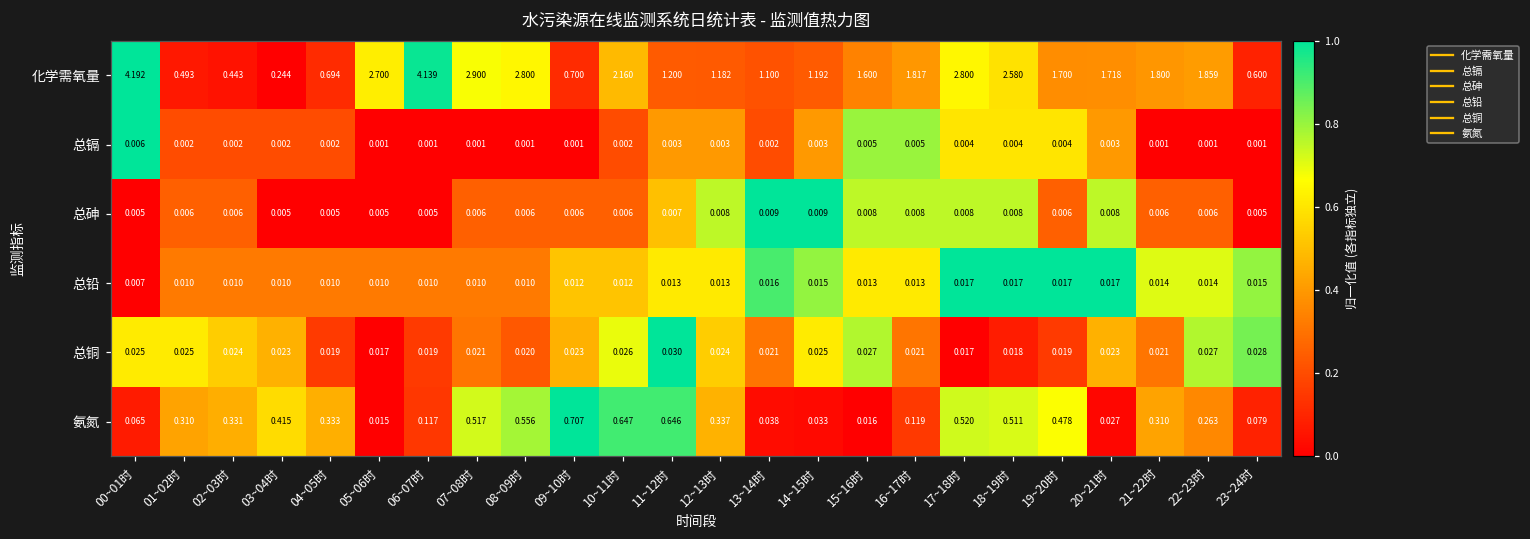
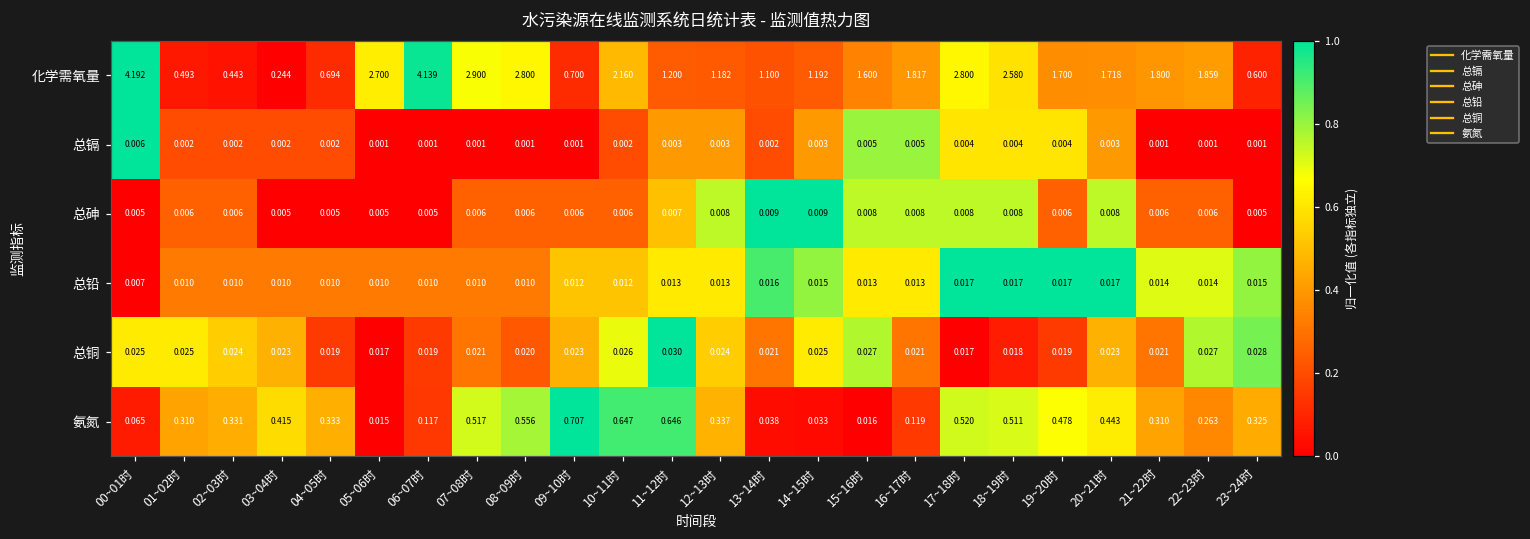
  {
    "化学需氧量": {
      "00~01时": 4.192,
      "01~02时": 0.493,
      "02~03时": 0.443,
      "03~04时": 0.244,
      "04~05时": 0.694,
      "05~06时": 2.700,
      "06~07时": 4.139,
      "07~08时": 2.900,
      "08~09时": 2.800,
      "09~10时": 0.700,
      "10~11时": 2.160,
      "11~12时": 1.200,
      "12~13时": 1.182,
      "13~14时": 1.100,
      "14~15时": 1.192,
      "15~16时": 1.600,
      "16~17时": 1.817,
      "17~18时": 2.800,
      "18~19时": 2.580,
      "19~20时": 1.700,
      "20~21时": 1.718,
      "21~22时": 1.800,
      "22~23时": 1.859,
      "23~24时": 0.600
    },
    "总镉": {
      "00~01时": 0.006,
      "01~02时": 0.002,
      "02~03时": 0.002,
      "03~04时": 0.002,
      "04~05时": 0.002,
      "05~06时": 0.001,
      "06~07时": 0.001,
      "07~08时": 0.001,
      "08~09时": 0.001,
      "09~10时": 0.001,
      "10~11时": 0.002,
      "11~12时": 0.003,
      "12~13时": 0.003,
      "13~14时": 0.002,
      "14~15时": 0.003,
      "15~16时": 0.005,
      "16~17时": 0.005,
      "17~18时": 0.004,
      "18~19时": 0.004,
      "19~20时": 0.004,
      "20~21时": 0.003,
      "21~22时": 0.001,
      "22~23时": 0.001,
      "23~24时": 0.001
    },
    "总砷": {
      "00~01时": 0.005,
      "01~02时": 0.006,
      "02~03时": 0.006,
      "03~04时": 0.005,
      "04~05时": 0.005,
      "05~06时": 0.005,
      "06~07时": 0.005,
      "07~08时": 0.006,
      "08~09时": 0.006,
      "09~10时": 0.006,
      "10~11时": 0.006,
      "11~12时": 0.007,
      "12~13时": 0.008,
      "13~14时": 0.009,
      "14~15时": 0.009,
      "15~16时": 0.008,
      "16~17时": 0.008,
      "17~18时": 0.008,
      "18~19时": 0.008,
      "19~20时": 0.006,
      "20~21时": 0.008,
      "21~22时": 0.006,
      "22~23时": 0.006,
      "23~24时": 0.005
    },
    "总铅": {
      "00~01时": 0.007,
      "01~02时": 0.010,
      "02~03时": 0.010,
      "03~04时": 0.010,
      "04~05时": 0.010,
      "05~06时": 0.010,
      "06~07时": 0.010,
      "07~08时": 0.010,
      "08~09时": 0.010,
      "09~10时": 0.012,
      "10~11时": 0.012,
      "11~12时": 0.013,
      "12~13时": 0.013,
      "13~14时": 0.016,
      "14~15时": 0.015,
      "15~16时": 0.013,
      "16~17时": 0.013,
      "17~18时": 0.017,
      "18~19时": 0.017,
      "19~20时": 0.017,
      "20~21时": 0.017,
      "21~22时": 0.014,
      "22~23时": 0.014,
      "23~24时": 0.015
    },
    "总铜": {
      "00~01时": 0.025,
      "01~02时": 0.025,
      "02~03时": 0.024,
      "03~04时": 0.023,
      "04~05时": 0.019,
      "05~06时": 0.017,
      "06~07时": 0.019,
      "07~08时": 0.021,
      "08~09时": 0.020,
      "09~10时": 0.023,
      "10~11时": 0.026,
      "11~12时": 0.030,
      "12~13时": 0.024,
      "13~14时": 0.021,
      "14~15时": 0.025,
      "15~16时": 0.027,
      "16~17时": 0.021,
      "17~18时": 0.017,
      "18~19时": 0.018,
      "19~20时": 0.019,
      "20~21时": 0.023,
      "21~22时": 0.021,
      "22~23时": 0.027,
      "23~24时": 0.028
    },
    "氨氮": {
      "00~01时": 0.065,
      "01~02时": 0.310,
      "02~03时": 0.331,
      "03~04时": 0.415,
      "04~05时": 0.333,
      "05~06时": 0.015,
      "06~07时": 0.117,
      "07~08时": 0.517,
      "08~09时": 0.556,
      "09~10时": 0.707,
      "10~11时": 0.647,
      "11~12时": 0.646,
      "12~13时": 0.337,
      "13~14时": 0.038,
      "14~15时": 0.033,
      "15~16时": 0.016,
      "16~17时": 0.119,
      "17~18时": 0.520,
      "18~19时": 0.511,
      "19~20时": 0.478,
-     "20~21时": 0.027,
+     "20~21时": 0.443,
      "21~22时": 0.310,
      "22~23时": 0.263,
-     "23~24时": 0.079
+     "23~24时": 0.325
    }
  }
